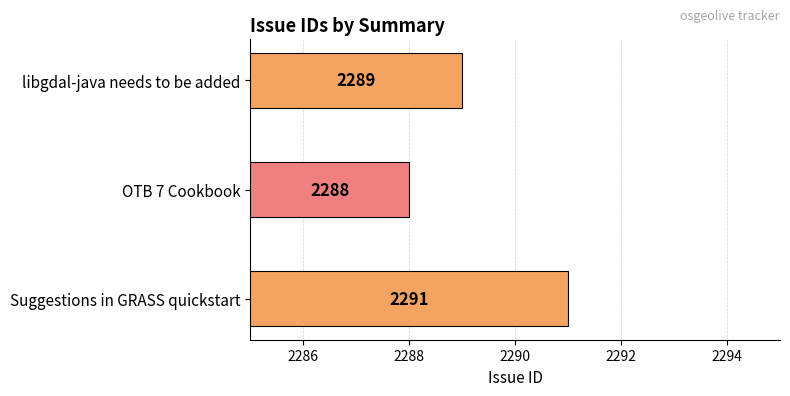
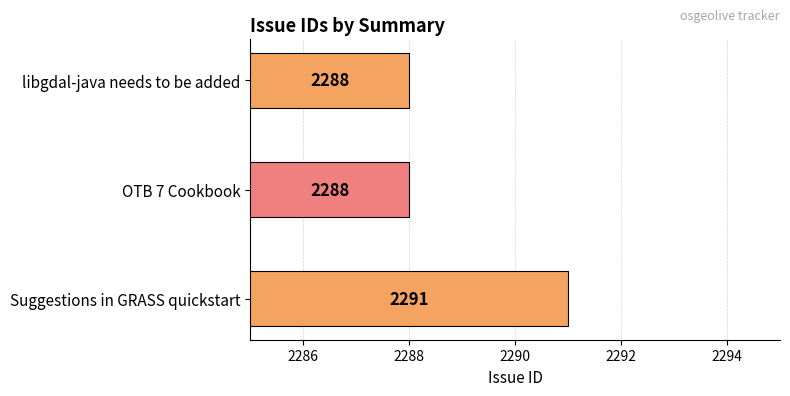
  {
-   "libgdal-java needs to be added": 2289,
+   "libgdal-java needs to be added": 2288,
    "OTB 7 Cookbook": 2288,
    "Suggestions in GRASS quickstart": 2291
  }
